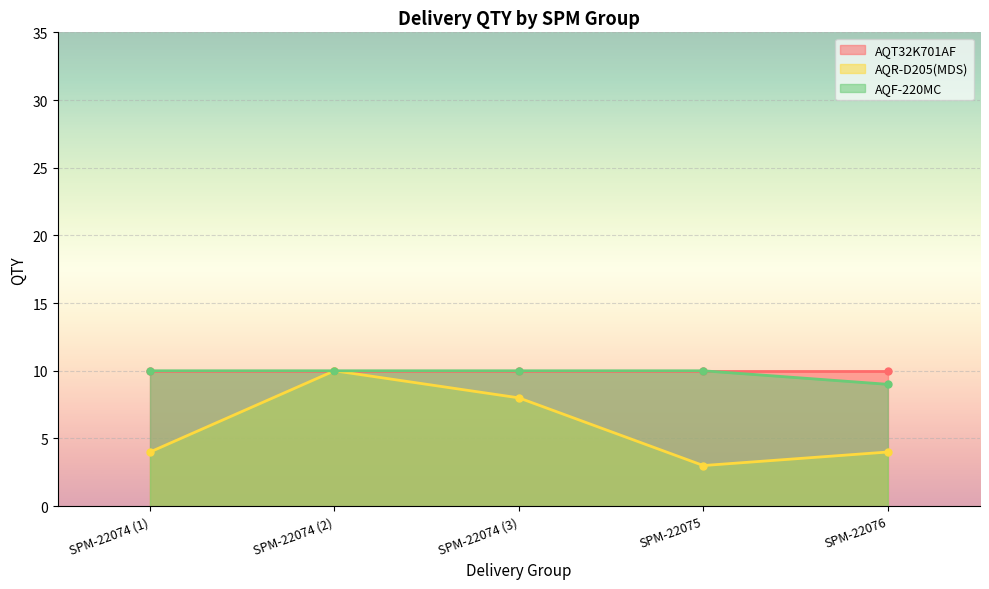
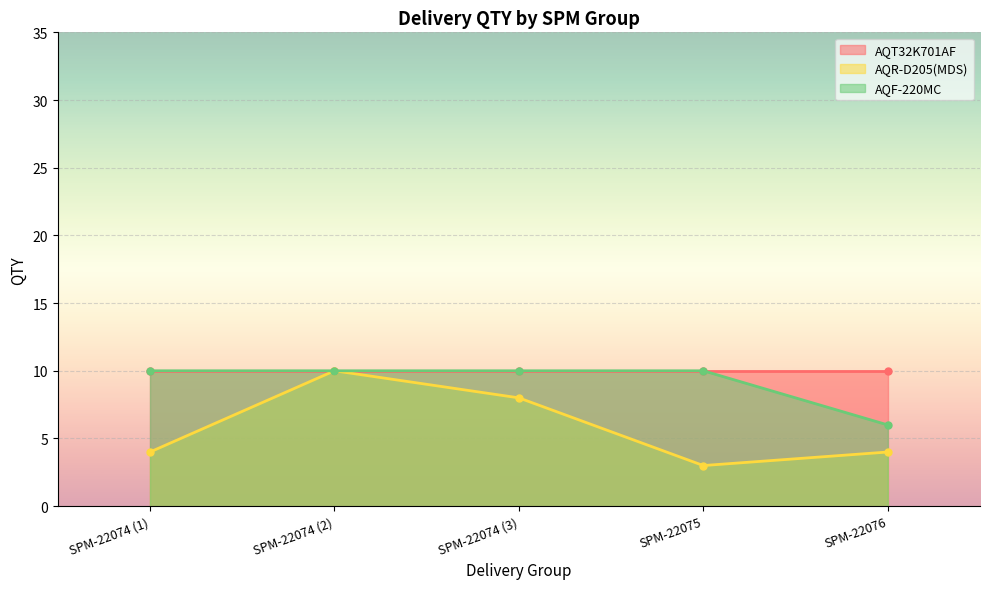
  {
    "AQT32K701AF": {
      "SPM-22076": 10
    },
    "AQR-D205(MDS)": {
      "SPM-22074 (1)": 4,
      "SPM-22074 (3)": 8,
      "SPM-22075": 3,
      "SPM-22076": 4
    },
    "AQF-220MC": {
-     "SPM-22076": 9
+     "SPM-22076": 6
    }
  }
